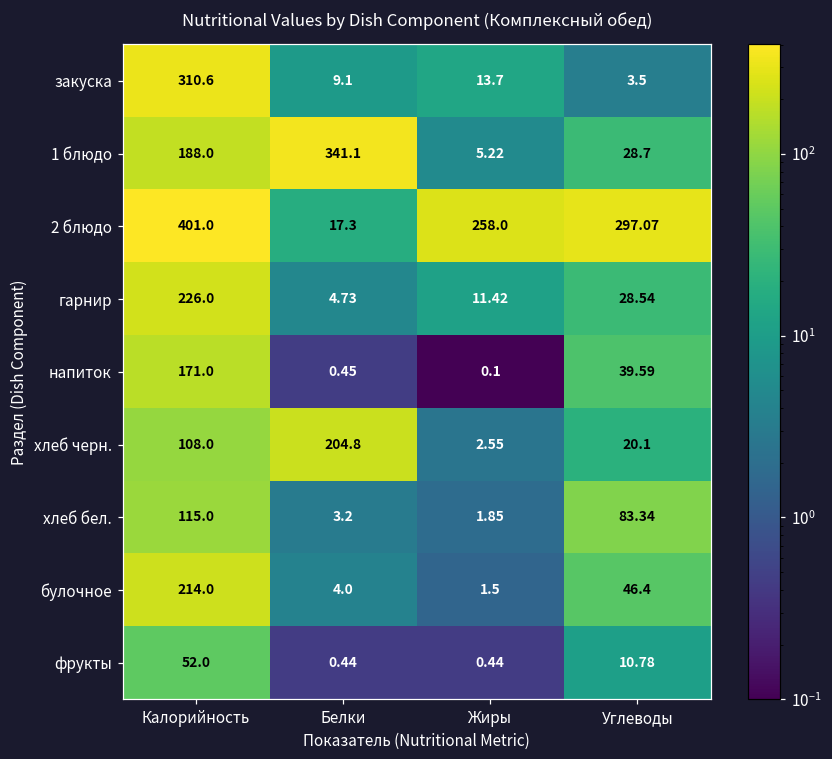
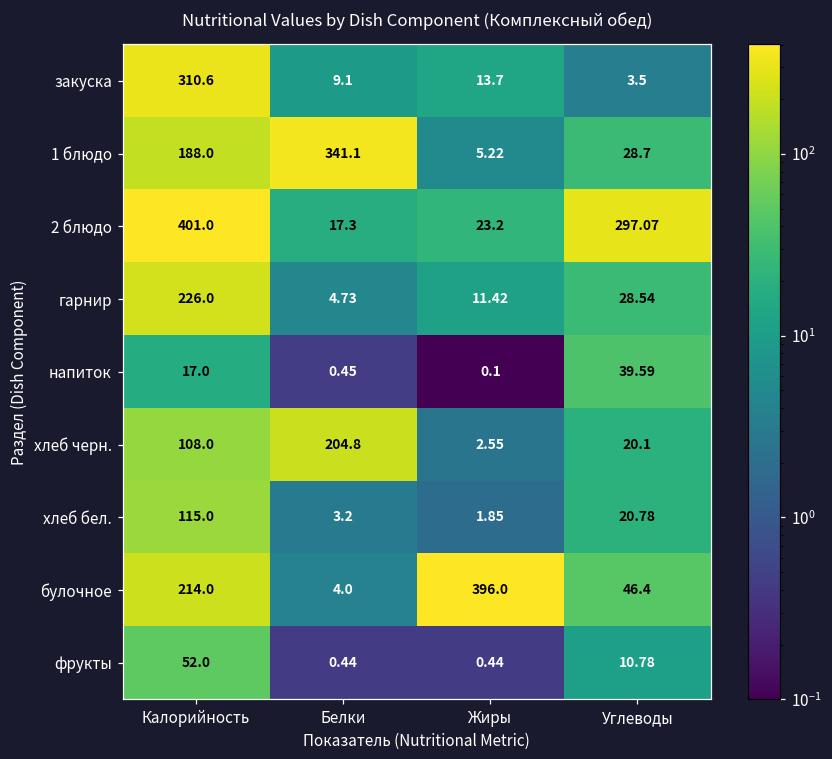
  {
    "закуска": {
      "Калорийность": 310.6,
      "Белки": 9.1,
      "Жиры": 13.7,
      "Углеводы": 3.5
    },
    "1 блюдо": {
      "Калорийность": 188.0,
      "Белки": 341.1,
      "Жиры": 5.22,
      "Углеводы": 28.7
    },
    "2 блюдо": {
      "Калорийность": 401.0,
      "Белки": 17.3,
-     "Жиры": 258.0,
+     "Жиры": 23.2,
      "Углеводы": 297.07
    },
    "гарнир": {
      "Калорийность": 226.0,
      "Белки": 4.73,
      "Жиры": 11.42,
      "Углеводы": 28.54
    },
    "напиток": {
-     "Калорийность": 171.0,
+     "Калорийность": 17.0,
      "Белки": 0.45,
      "Жиры": 0.1,
      "Углеводы": 39.59
    },
    "хлеб черн.": {
      "Калорийность": 108.0,
      "Белки": 204.8,
      "Жиры": 2.55,
      "Углеводы": 20.1
    },
    "хлеб бел.": {
      "Калорийность": 115.0,
      "Белки": 3.2,
      "Жиры": 1.85,
-     "Углеводы": 83.34
+     "Углеводы": 20.78
    },
    "булочное": {
      "Калорийность": 214.0,
      "Белки": 4.0,
-     "Жиры": 1.5,
+     "Жиры": 396.0,
      "Углеводы": 46.4
    },
    "фрукты": {
      "Калорийность": 52.0,
      "Белки": 0.44,
      "Жиры": 0.44,
      "Углеводы": 10.78
    }
  }
